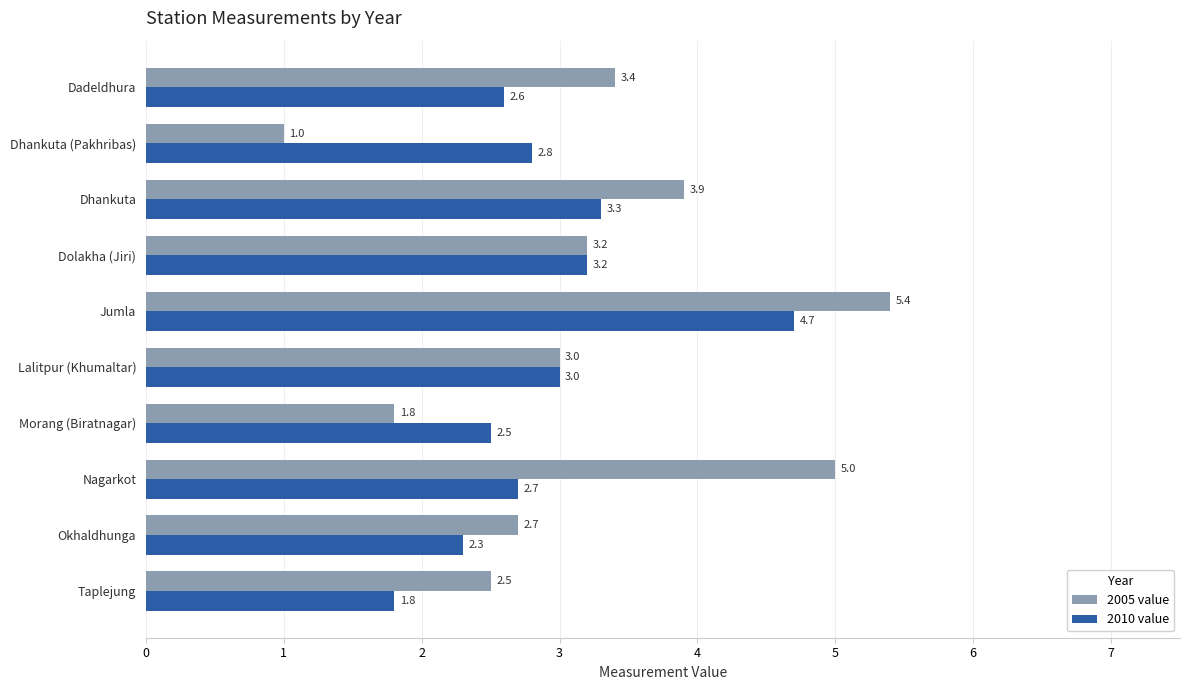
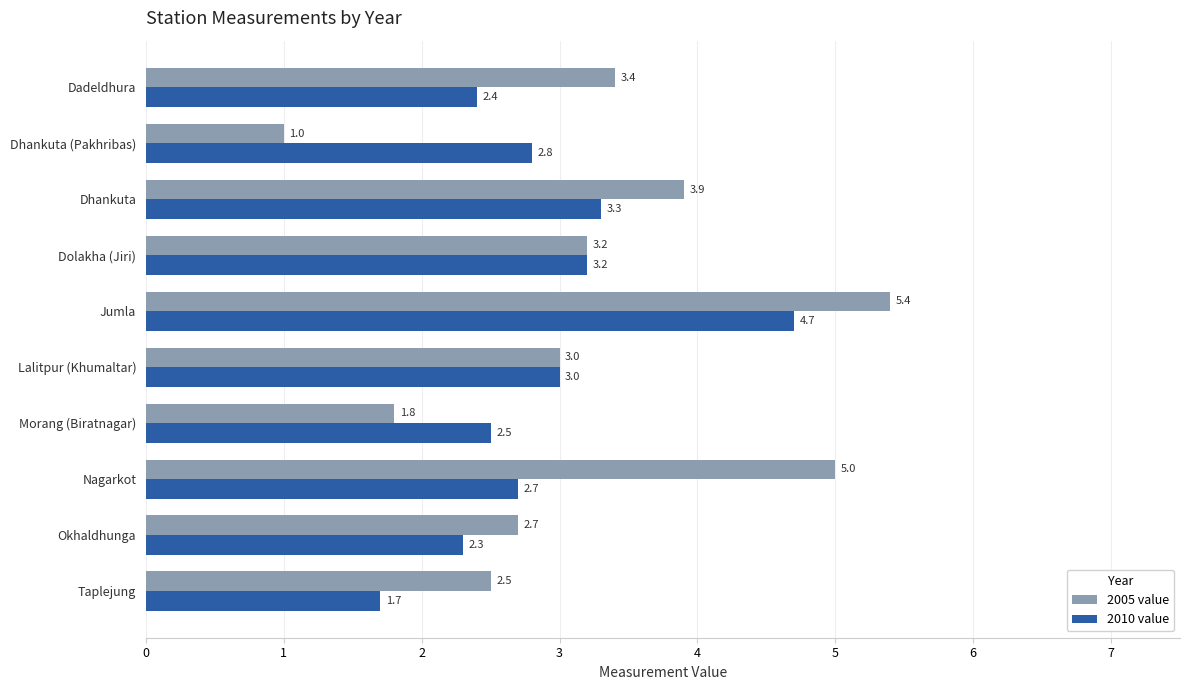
  {
    "2005 value": {
      "Dadeldhura": 3.4,
      "Dhankuta (Pakhribas)": 1.0,
      "Dhankuta": 3.9,
      "Dolakha (Jiri)": 3.2,
      "Jumla": 5.4,
      "Lalitpur (Khumaltar)": 3.0,
      "Morang (Biratnagar)": 1.8,
      "Nagarkot": 5.0,
      "Okhaldhunga": 2.7,
      "Taplejung": 2.5
    },
    "2010 value": {
-     "Dadeldhura": 2.6,
+     "Dadeldhura": 2.4,
      "Dhankuta (Pakhribas)": 2.8,
      "Dhankuta": 3.3,
      "Dolakha (Jiri)": 3.2,
      "Jumla": 4.7,
      "Lalitpur (Khumaltar)": 3.0,
      "Morang (Biratnagar)": 2.5,
      "Nagarkot": 2.7,
      "Okhaldhunga": 2.3,
-     "Taplejung": 1.8
+     "Taplejung": 1.7
    }
  }
